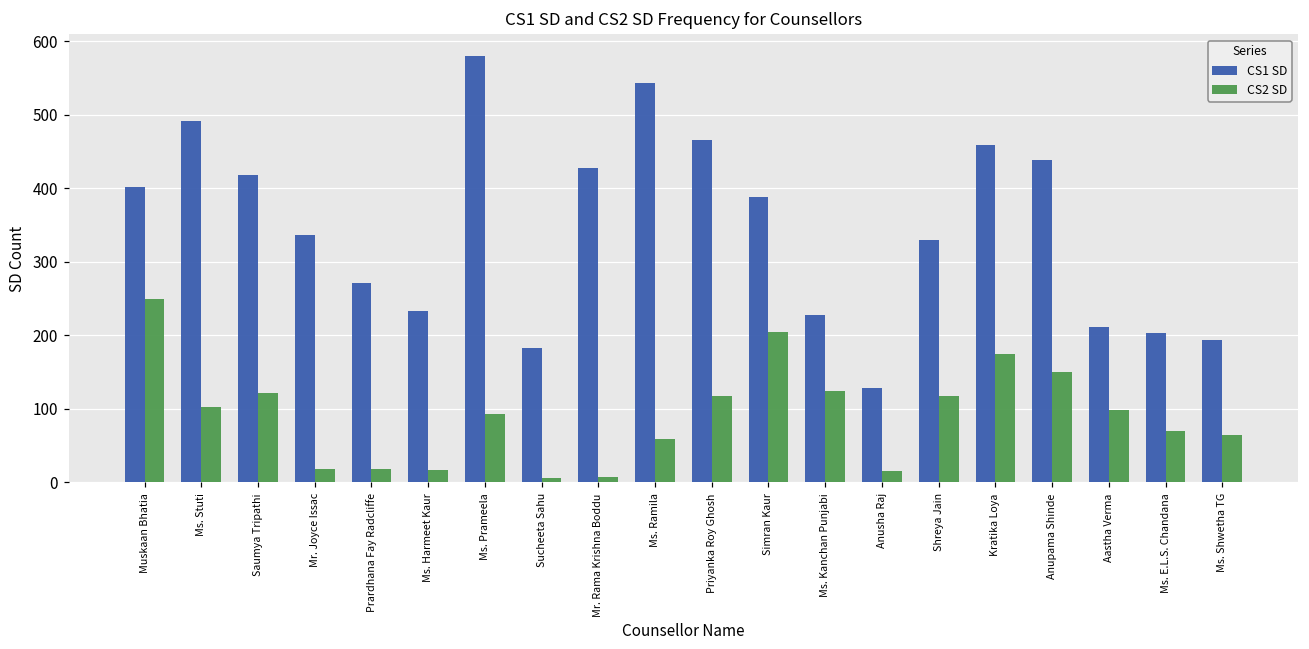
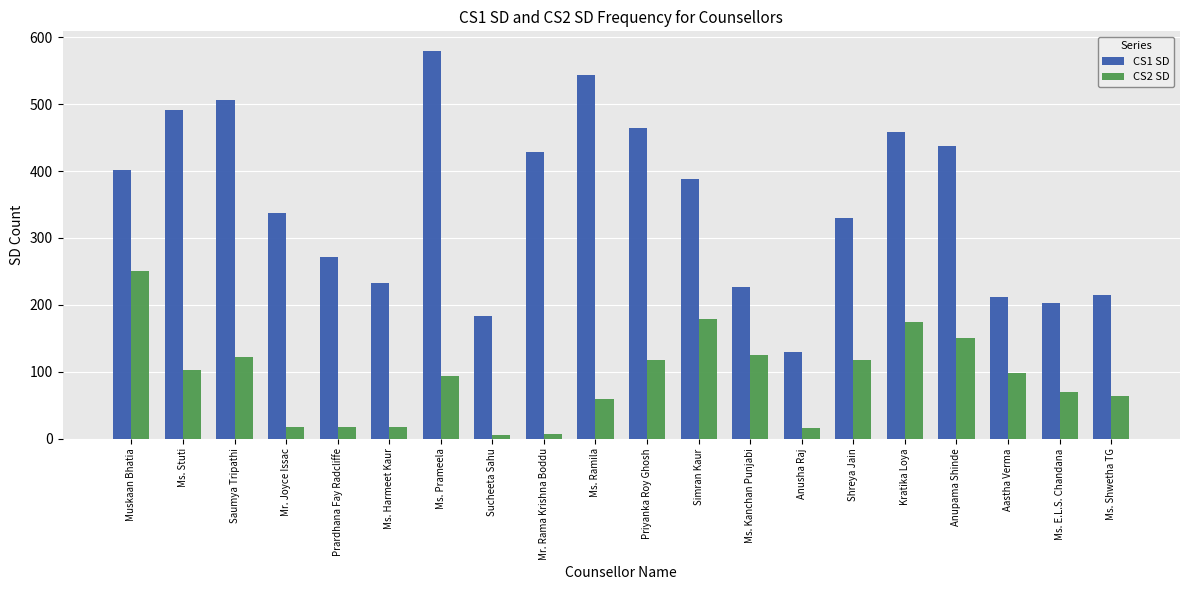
  {
    "CS1 SD": {
      "Muskaan Bhatia": 400,
      "Ms. Stuti": 490,
-     "Saumya Tripathi": 420,
+     "Saumya Tripathi": 510,
      "Mr. Joyce Issac": 340,
      "Prardhana Fay Radcliffe": 270,
      "Ms. Harmeet Kaur": 230,
      "Ms. Prameela": 580,
      "Sucheeta Sahu": 180,
      "Mr. Rama Krishna Boddu": 430,
      "Ms. Ramila": 540,
      "Priyanka Roy Ghosh": 470,
      "Simran Kaur": 390,
      "Ms. Kanchan Punjabi": 230,
      "Anusha Raj": 130,
      "Shreya Jain": 330,
      "Kratika Loya": 460,
      "Anupama Shinde": 440,
      "Aastha Verma": 210,
      "Ms. E.L.S. Chandana": 200,
-     "Ms. Shwetha TG": 190
+     "Ms. Shwetha TG": 220
    },
    "CS2 SD": {
      "Muskaan Bhatia": 250,
      "Ms. Stuti": 100,
      "Saumya Tripathi": 120,
      "Mr. Joyce Issac": 20,
      "Prardhana Fay Radcliffe": 20,
      "Ms. Harmeet Kaur": 20,
      "Ms. Prameela": 90,
      "Sucheeta Sahu": 10,
      "Mr. Rama Krishna Boddu": 10,
      "Ms. Ramila": 60,
      "Priyanka Roy Ghosh": 120,
-     "Simran Kaur": 210,
+     "Simran Kaur": 180,
      "Ms. Kanchan Punjabi": 130,
      "Anusha Raj": 20,
      "Shreya Jain": 120,
      "Kratika Loya": 180,
      "Anupama Shinde": 150,
      "Aastha Verma": 100,
      "Ms. E.L.S. Chandana": 70,
      "Ms. Shwetha TG": 60
    }
  }
